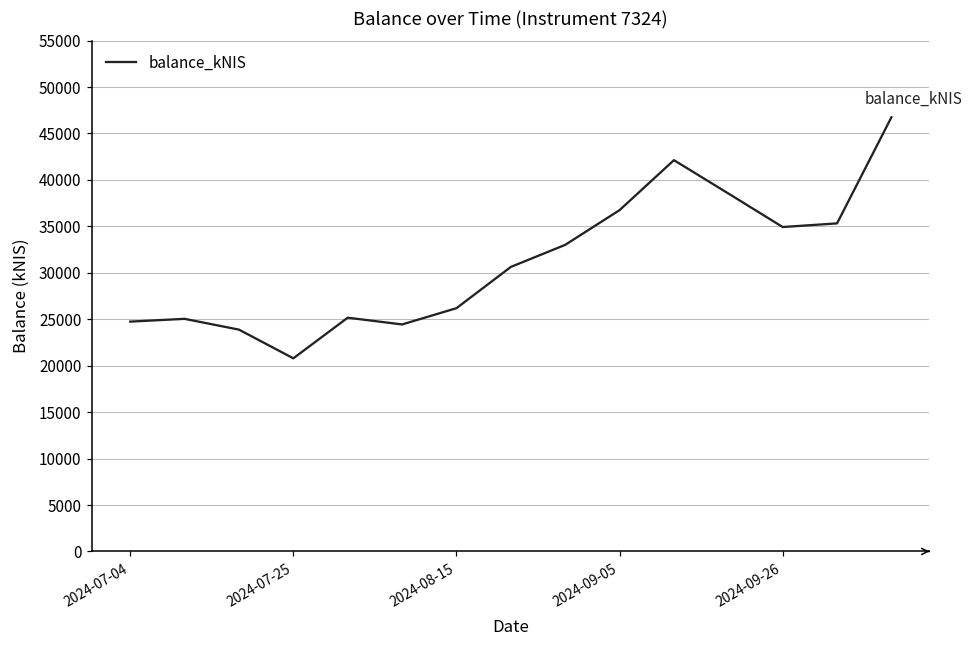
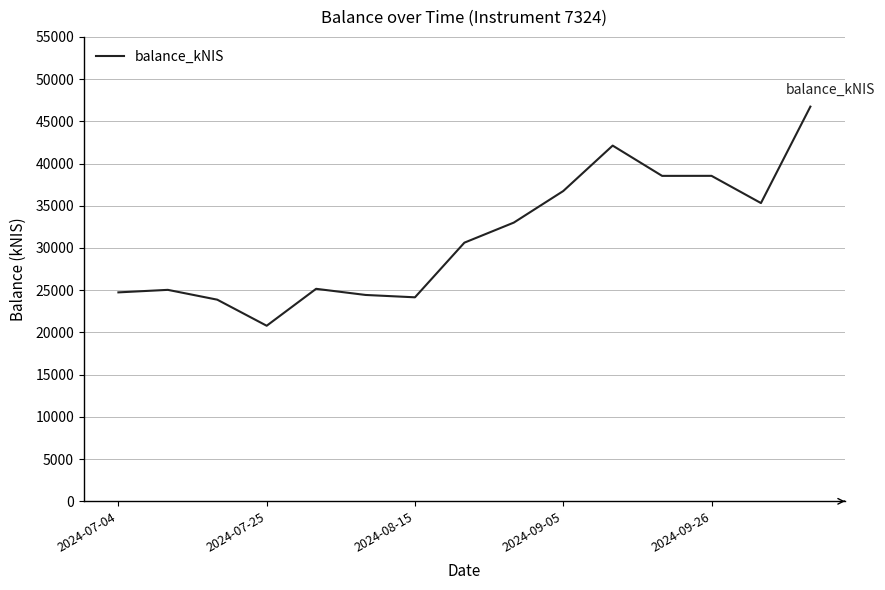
  {
    "2024-07-04": 25000,
    "2024-07-25": 21000,
-   "2024-08-15": 26000,
+   "2024-08-15": 24000,
    "2024-09-05": 37000,
-   "2024-09-26": 35000
+   "2024-09-26": 39000
  }
